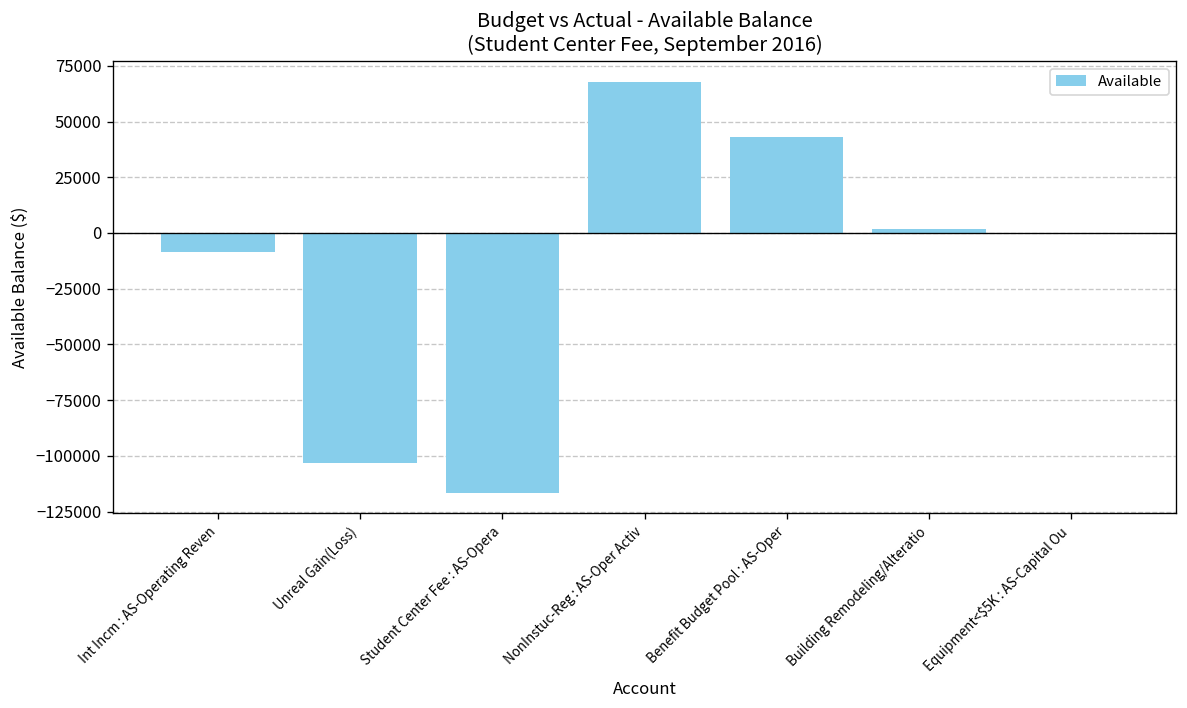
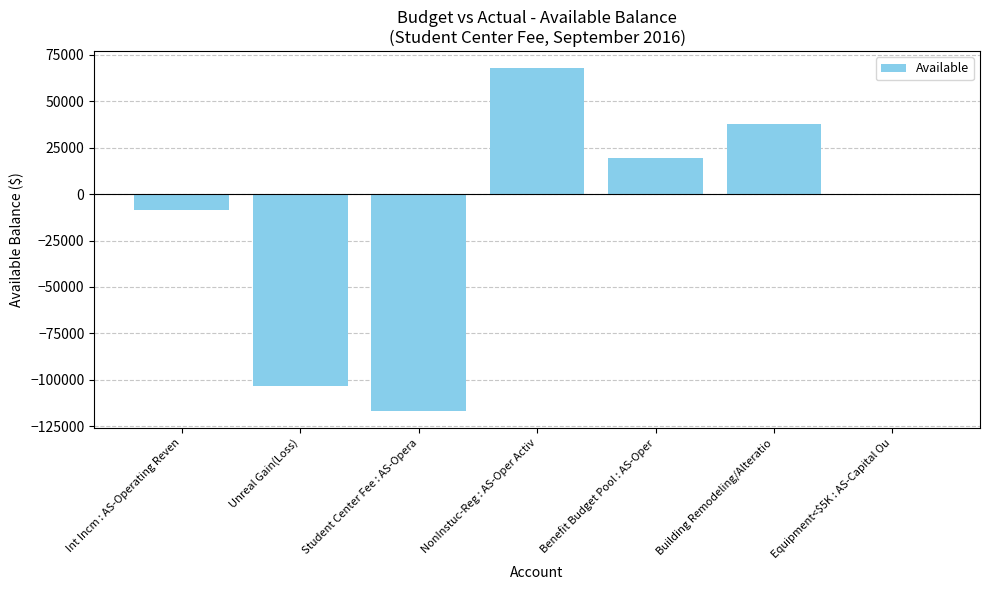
  {
    "Int Incm : AS-Operating Reven": -9000,
    "Unreal Gain(Loss)": -103000,
    "Student Center Fee : AS-Opera": -117000,
    "NonInstuc-Reg : AS-Oper Activ": 68000,
-   "Benefit Budget Pool : AS-Oper": 43000,
-   "Building Remodeling/Alteratio": 2000
+   "Benefit Budget Pool : AS-Oper": 20000,
+   "Building Remodeling/Alteratio": 38000
  }
